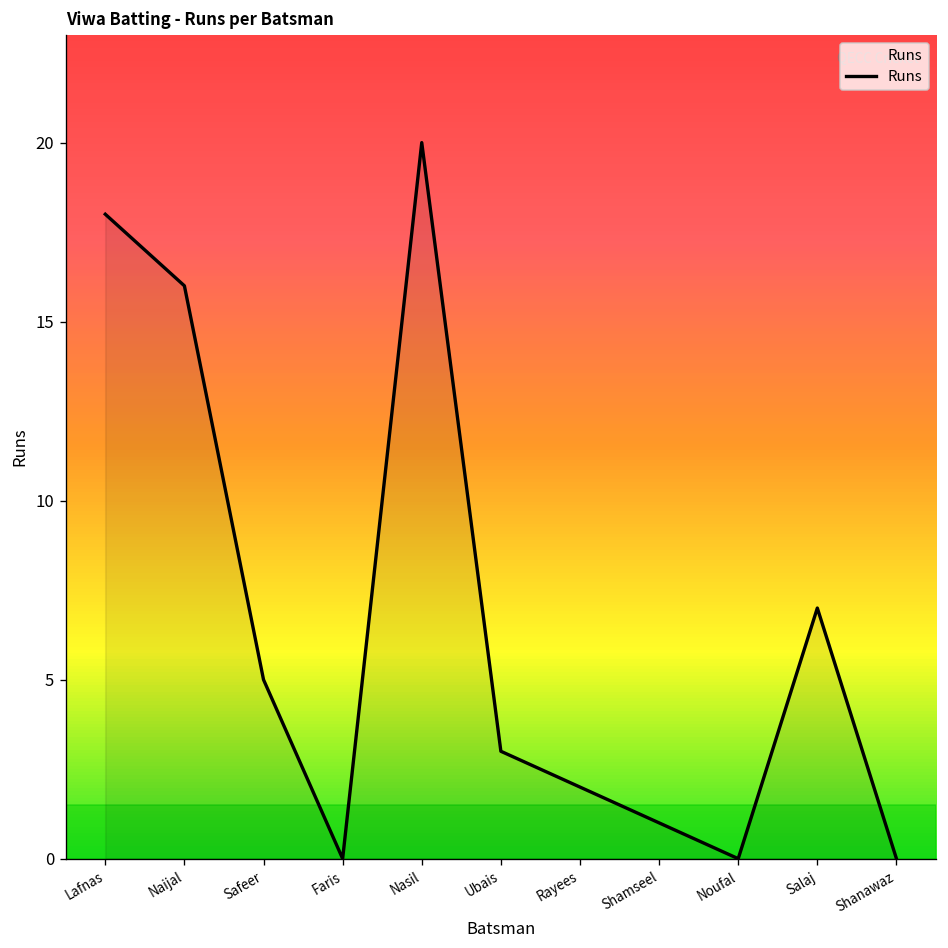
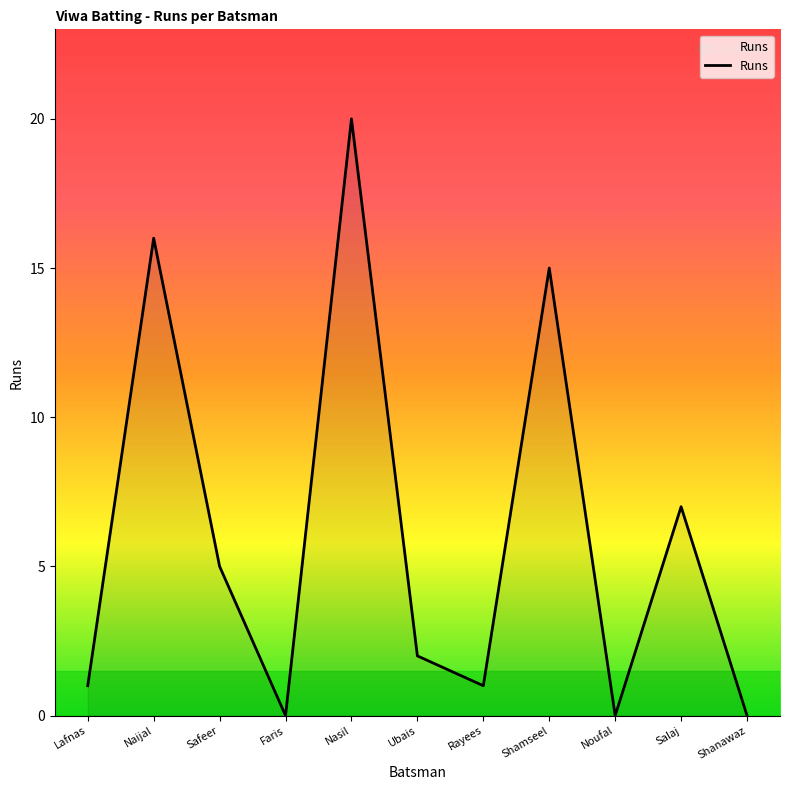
  {
-   "Lafnas": 18,
+   "Lafnas": 1,
    "Naijal": 16,
    "Safeer": 5,
    "Faris": 0,
    "Nasil": 20,
-   "Ubais": 3,
-   "Rayees": 2,
-   "Shamseel": 1,
+   "Ubais": 2,
+   "Rayees": 1,
+   "Shamseel": 15,
    "Noufal": 0,
    "Salaj": 7,
    "Shanawaz": 0
  }
